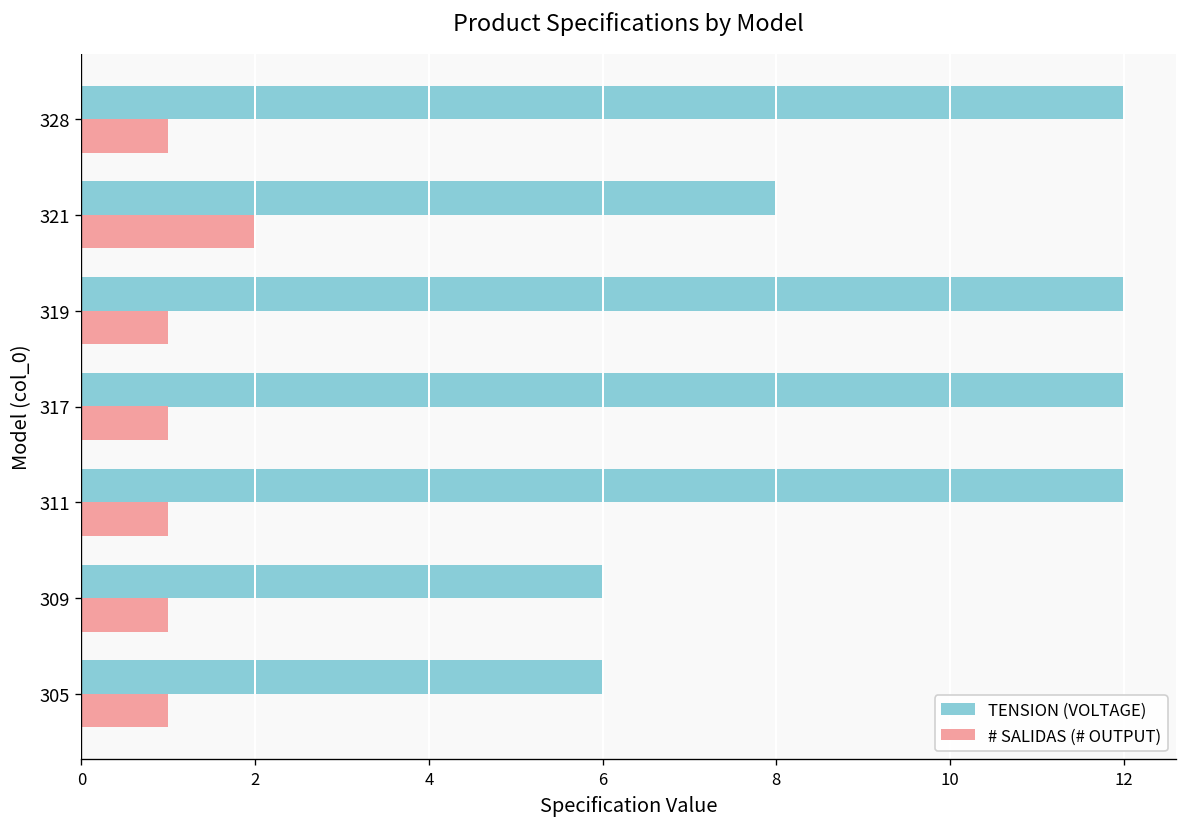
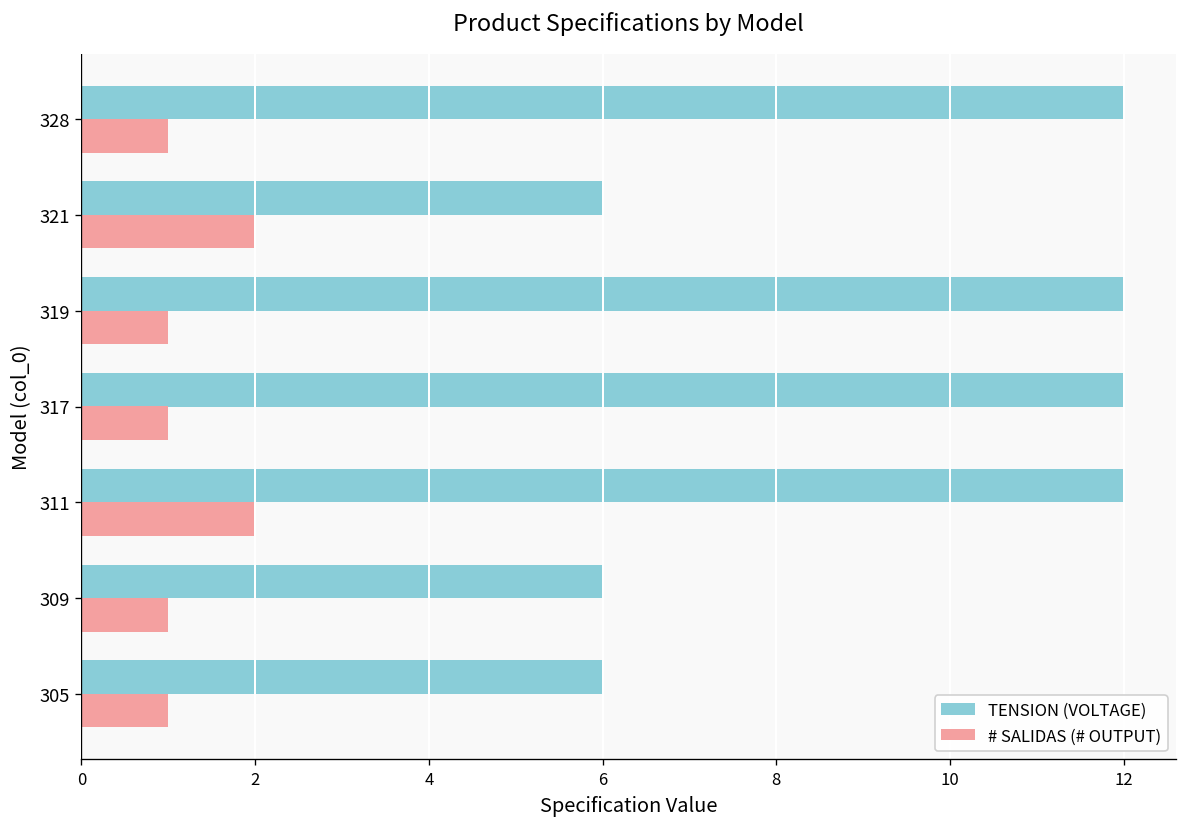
  {
    "TENSION (VOLTAGE)": {
      "328": 12,
-     "321": 8,
+     "321": 6,
      "319": 12,
      "317": 12,
      "311": 12,
      "309": 6,
      "305": 6
    },
    "# SALIDAS (# OUTPUT)": {
      "328": 1,
      "321": 2,
      "319": 1,
      "317": 1,
-     "311": 1,
+     "311": 2,
      "309": 1,
      "305": 1
    }
  }
